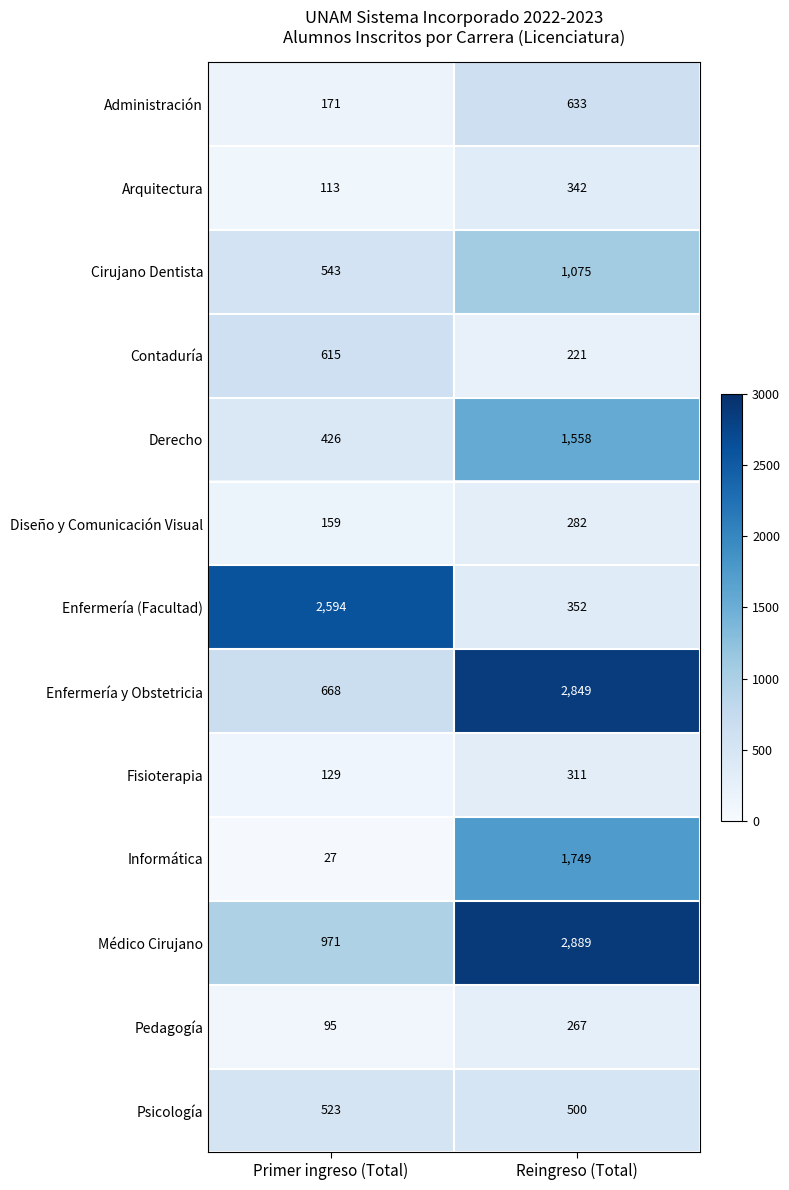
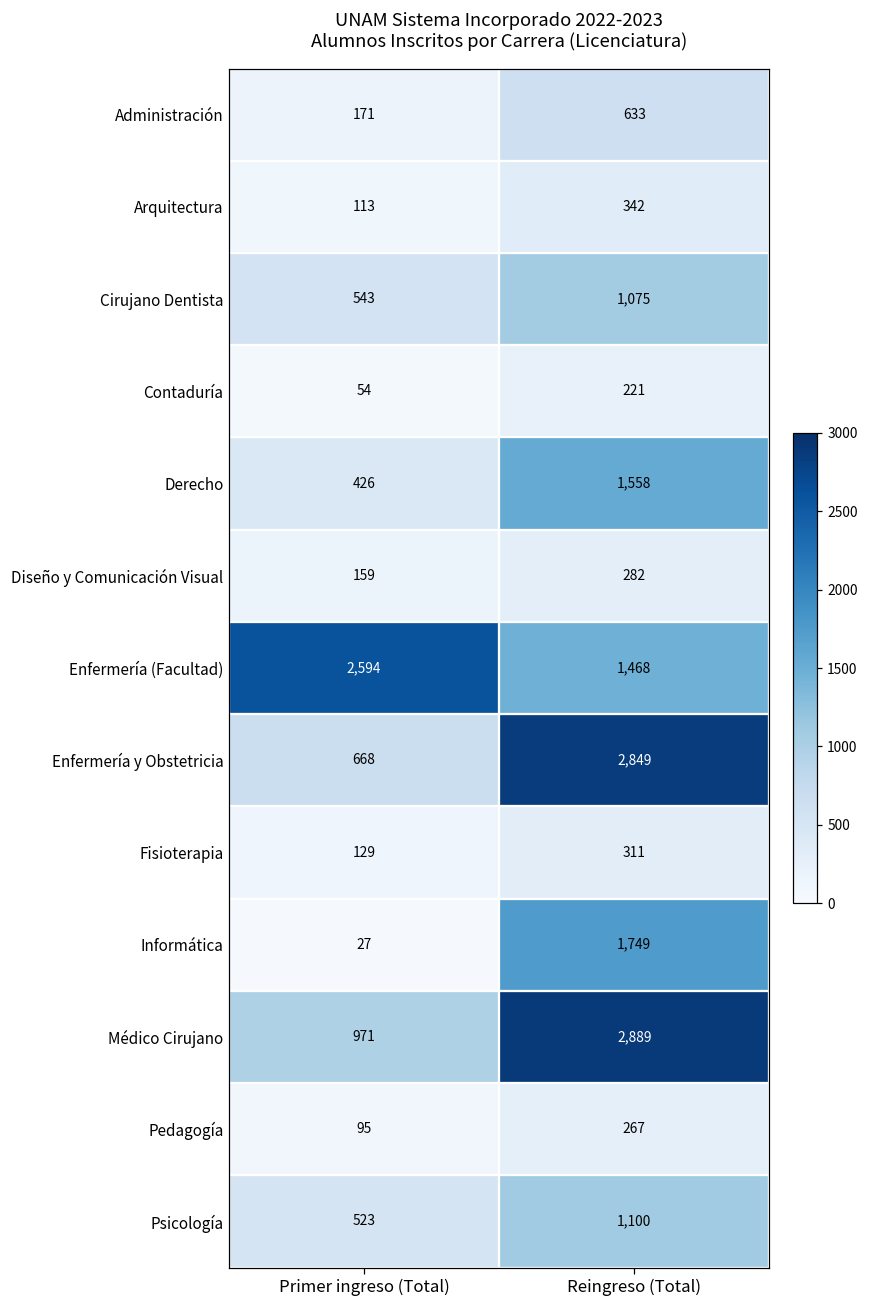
  {
    "Administración": {
      "Primer ingreso (Total)": "171",
      "Reingreso (Total)": "633"
    },
    "Arquitectura": {
      "Primer ingreso (Total)": "113",
      "Reingreso (Total)": "342"
    },
    "Cirujano Dentista": {
      "Primer ingreso (Total)": "543",
      "Reingreso (Total)": "1,075"
    },
    "Contaduría": {
-     "Primer ingreso (Total)": "615",
+     "Primer ingreso (Total)": "54",
      "Reingreso (Total)": "221"
    },
    "Derecho": {
      "Primer ingreso (Total)": "426",
      "Reingreso (Total)": "1,558"
    },
    "Diseño y Comunicación Visual": {
      "Primer ingreso (Total)": "159",
      "Reingreso (Total)": "282"
    },
    "Enfermería (Facultad)": {
      "Primer ingreso (Total)": "2,594",
-     "Reingreso (Total)": "352"
+     "Reingreso (Total)": "1,468"
    },
    "Enfermería y Obstetricia": {
      "Primer ingreso (Total)": "668",
      "Reingreso (Total)": "2,849"
    },
    "Fisioterapia": {
      "Primer ingreso (Total)": "129",
      "Reingreso (Total)": "311"
    },
    "Informática": {
      "Primer ingreso (Total)": "27",
      "Reingreso (Total)": "1,749"
    },
    "Médico Cirujano": {
      "Primer ingreso (Total)": "971",
      "Reingreso (Total)": "2,889"
    },
    "Pedagogía": {
      "Primer ingreso (Total)": "95",
      "Reingreso (Total)": "267"
    },
    "Psicología": {
      "Primer ingreso (Total)": "523",
-     "Reingreso (Total)": "500"
+     "Reingreso (Total)": "1,100"
    }
  }
